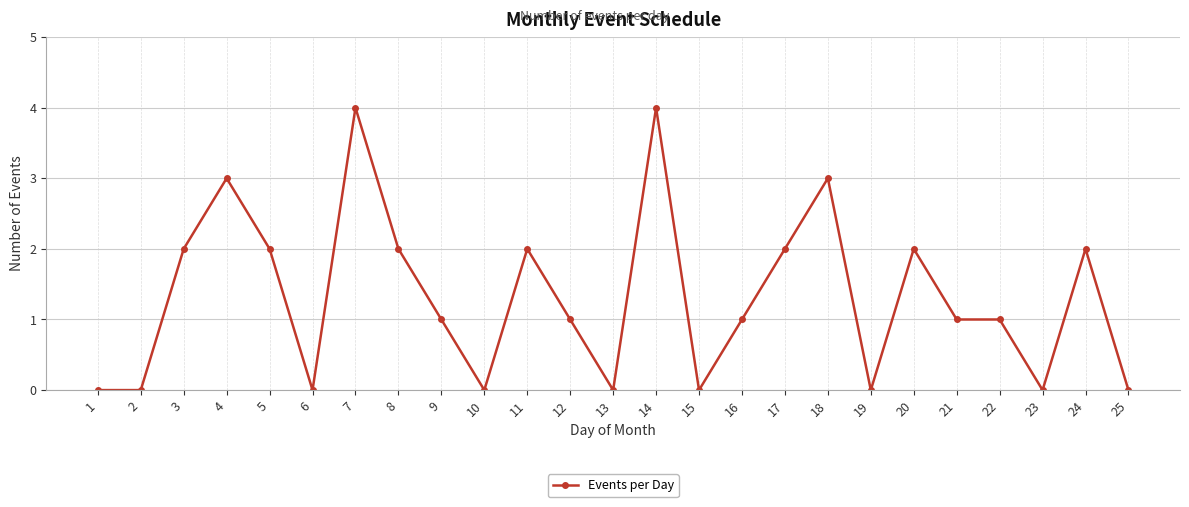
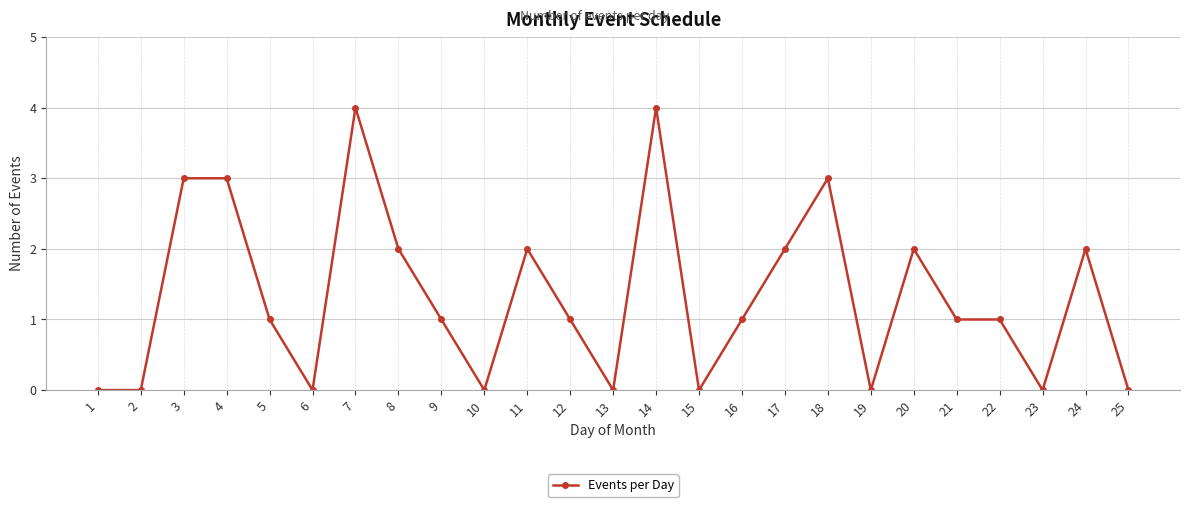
  {
    "1": 0,
    "2": 0,
-   "3": 2,
+   "3": 3,
    "4": 3,
-   "5": 2,
+   "5": 1,
    "6": 0,
    "7": 4,
    "8": 2,
    "9": 1,
    "10": 0,
    "11": 2,
    "12": 1,
    "13": 0,
    "14": 4,
    "15": 0,
    "16": 1,
    "17": 2,
    "18": 3,
    "19": 0,
    "20": 2,
    "21": 1,
    "22": 1,
    "23": 0,
    "24": 2,
    "25": 0
  }
